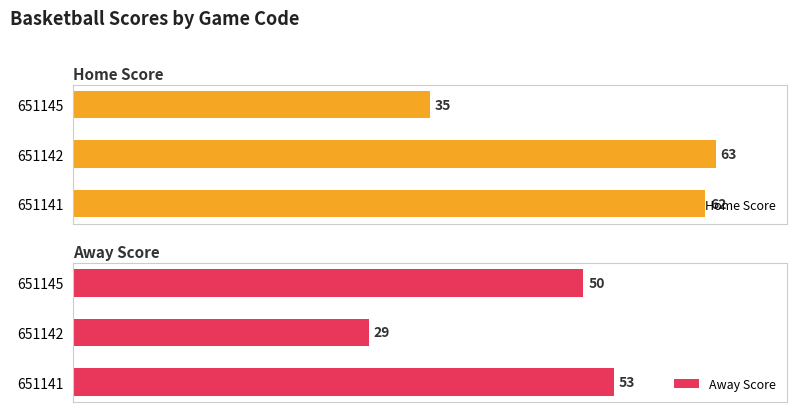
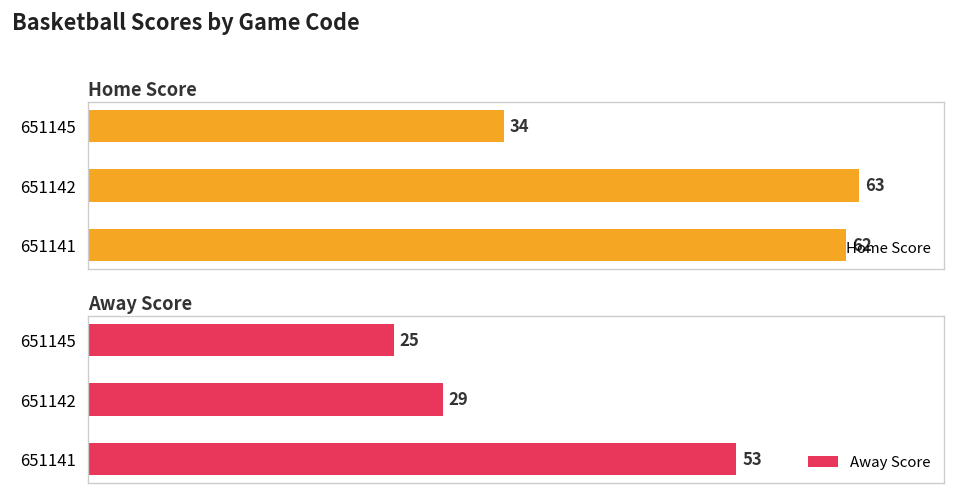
  {
    "Home Score": {
-     "651145": 35,
+     "651145": 34,
      "651142": 63,
      "651141": 62
    },
    "Away Score": {
-     "651145": 50,
+     "651145": 25,
      "651142": 29,
      "651141": 53
    }
  }
